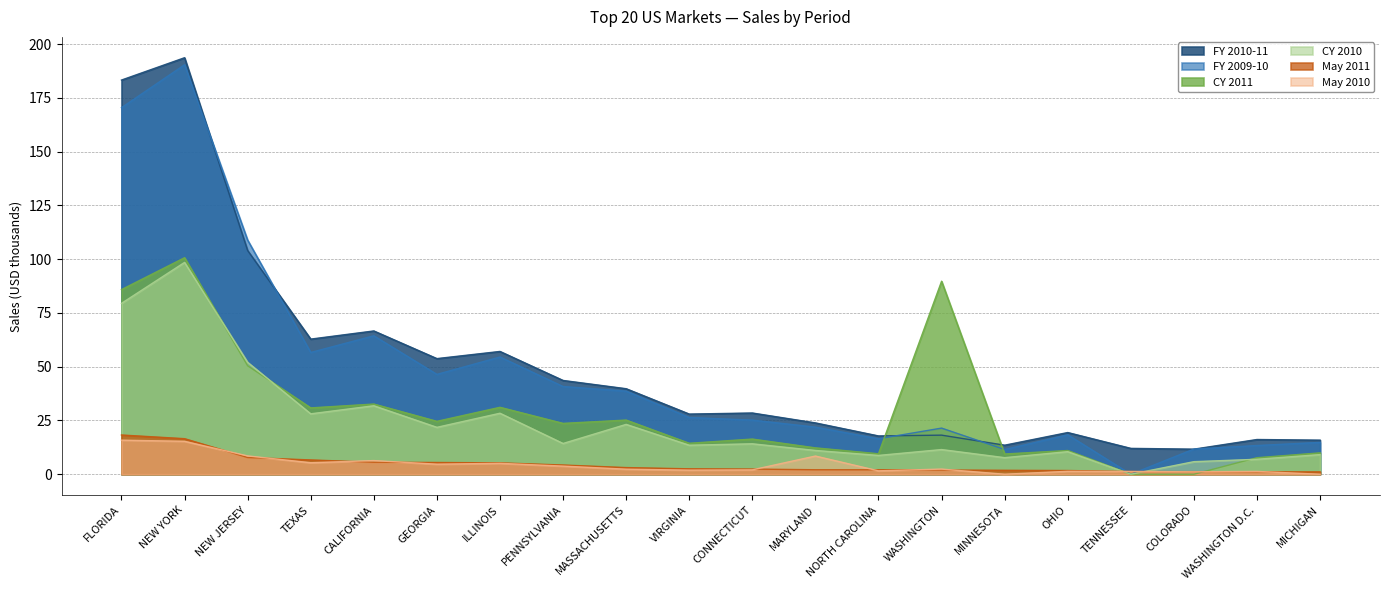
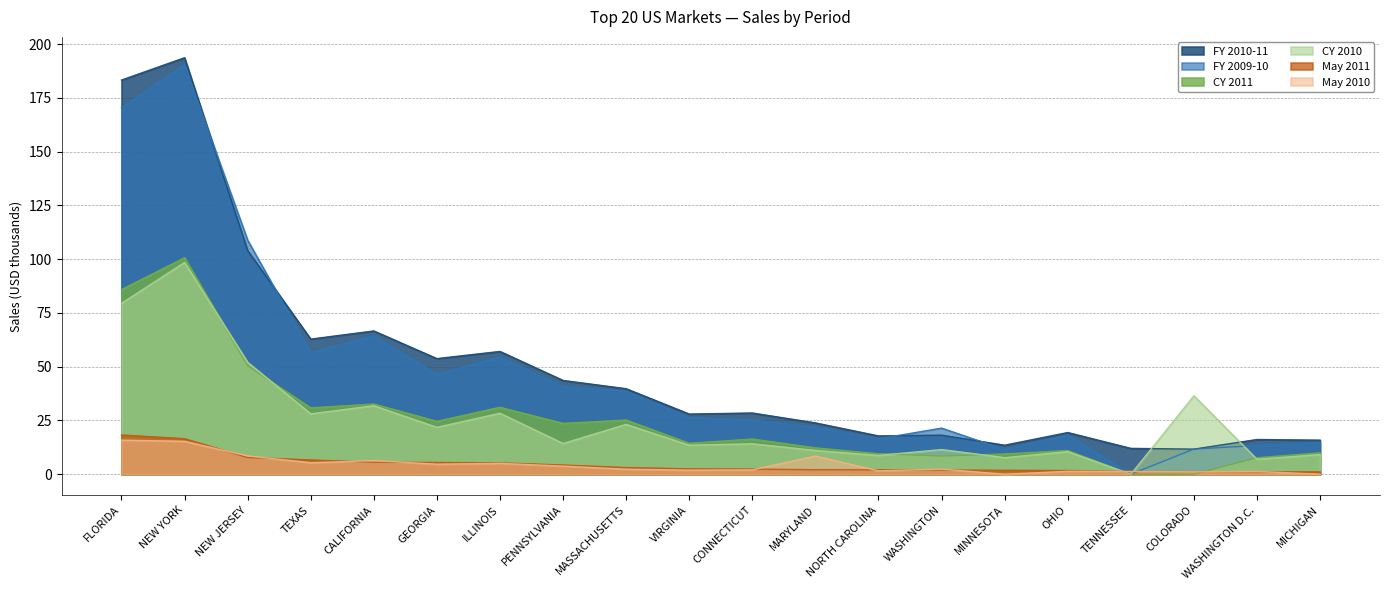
  {
    "FY 2010-11": {
      "FLORIDA": 183,
      "NEW YORK": 194,
      "NEW JERSEY": 104,
      "TEXAS": 63,
      "CALIFORNIA": 67,
      "GEORGIA": 54,
      "ILLINOIS": 57,
      "PENNSYLVANIA": 44,
      "VIRGINIA": 28,
      "CONNECTICUT": 28,
      "MARYLAND": 24,
      "NORTH CAROLINA": 18,
      "WASHINGTON": 18,
      "MINNESOTA": 14,
      "TENNESSEE": 12,
      "WASHINGTON D.C.": 16
    },
    "FY 2009-10": {
      "FLORIDA": 170,
      "NEW YORK": 190,
      "NEW JERSEY": 109,
      "TEXAS": 57,
      "CALIFORNIA": 64,
      "GEORGIA": 46,
      "ILLINOIS": 55,
      "PENNSYLVANIA": 41,
      "VIRGINIA": 26,
      "CONNECTICUT": 25,
      "MARYLAND": 22,
      "NORTH CAROLINA": 16,
      "WASHINGTON": 21,
      "MINNESOTA": 11,
      "WASHINGTON D.C.": 13
    },
    "CY 2011": {
      "FLORIDA": 86,
      "NEW YORK": 101,
      "NEW JERSEY": 50,
      "TEXAS": 31,
      "GEORGIA": 25,
      "ILLINOIS": 31,
      "PENNSYLVANIA": 24,
      "MASSACHUSETTS": 25,
      "CONNECTICUT": 16,
      "MARYLAND": 12,
-     "WASHINGTON": 90,
+     "WASHINGTON": 8,
      "MINNESOTA": 9
    },
    "CY 2010": {
      "FLORIDA": 79,
      "NEW YORK": 99,
      "NEW JERSEY": 52,
      "TEXAS": 28,
      "GEORGIA": 22,
      "ILLINOIS": 28,
      "PENNSYLVANIA": 14,
      "MASSACHUSETTS": 23,
      "CONNECTICUT": 14,
      "MARYLAND": 11,
      "WASHINGTON": 11,
      "MINNESOTA": 8,
-     "COLORADO": 6
+     "COLORADO": 36
    },
    "May 2011": {
      "FLORIDA": 18,
      "NEW YORK": 17,
      "TEXAS": 7,
      "MARYLAND": 2,
      "MINNESOTA": 2
    },
    "May 2010": {
      "FLORIDA": 16,
      "NEW YORK": 15,
      "TEXAS": 5,
      "MARYLAND": 8,
      "MINNESOTA": 0
    }
  }
